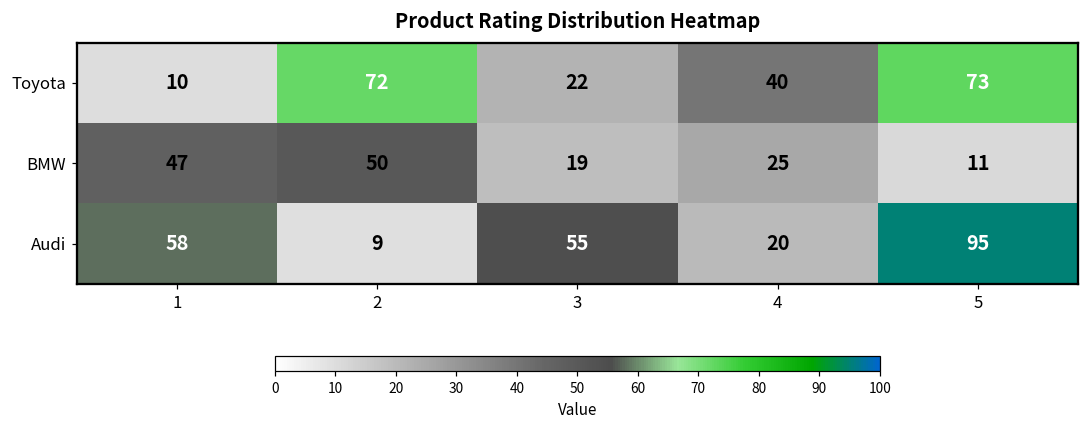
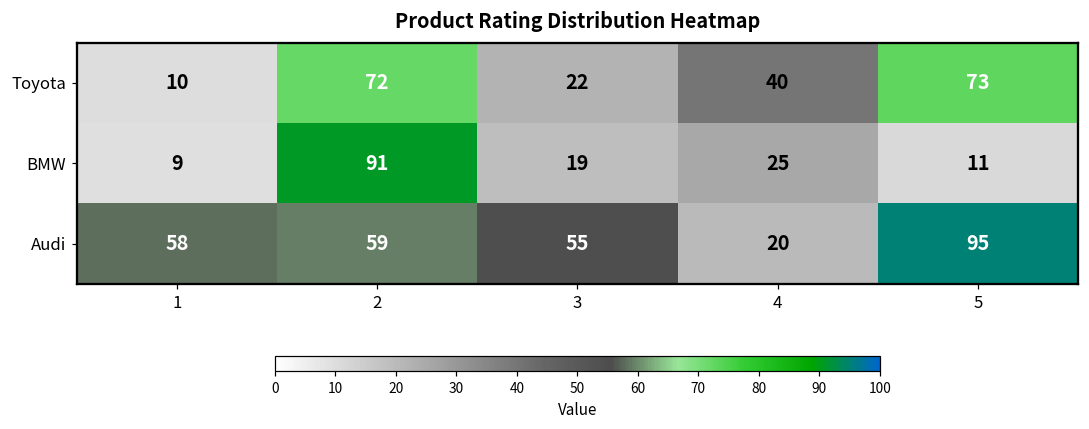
  {
    "Toyota": {
      "1": 10,
      "2": 72,
      "3": 22,
      "4": 40,
      "5": 73
    },
    "BMW": {
-     "1": 47,
-     "2": 50,
+     "1": 9,
+     "2": 91,
      "3": 19,
      "4": 25,
      "5": 11
    },
    "Audi": {
      "1": 58,
-     "2": 9,
+     "2": 59,
      "3": 55,
      "4": 20,
      "5": 95
    }
  }
